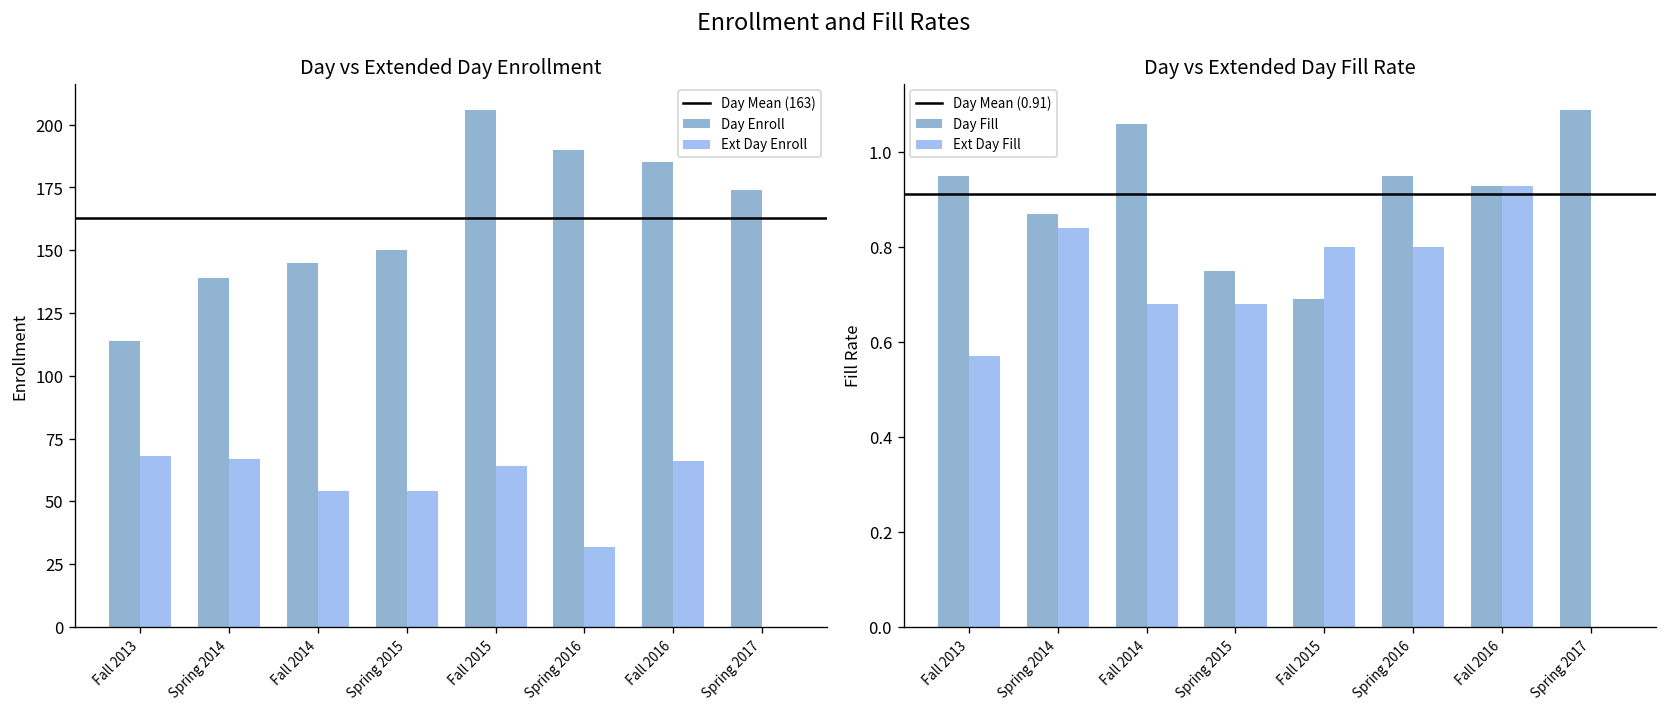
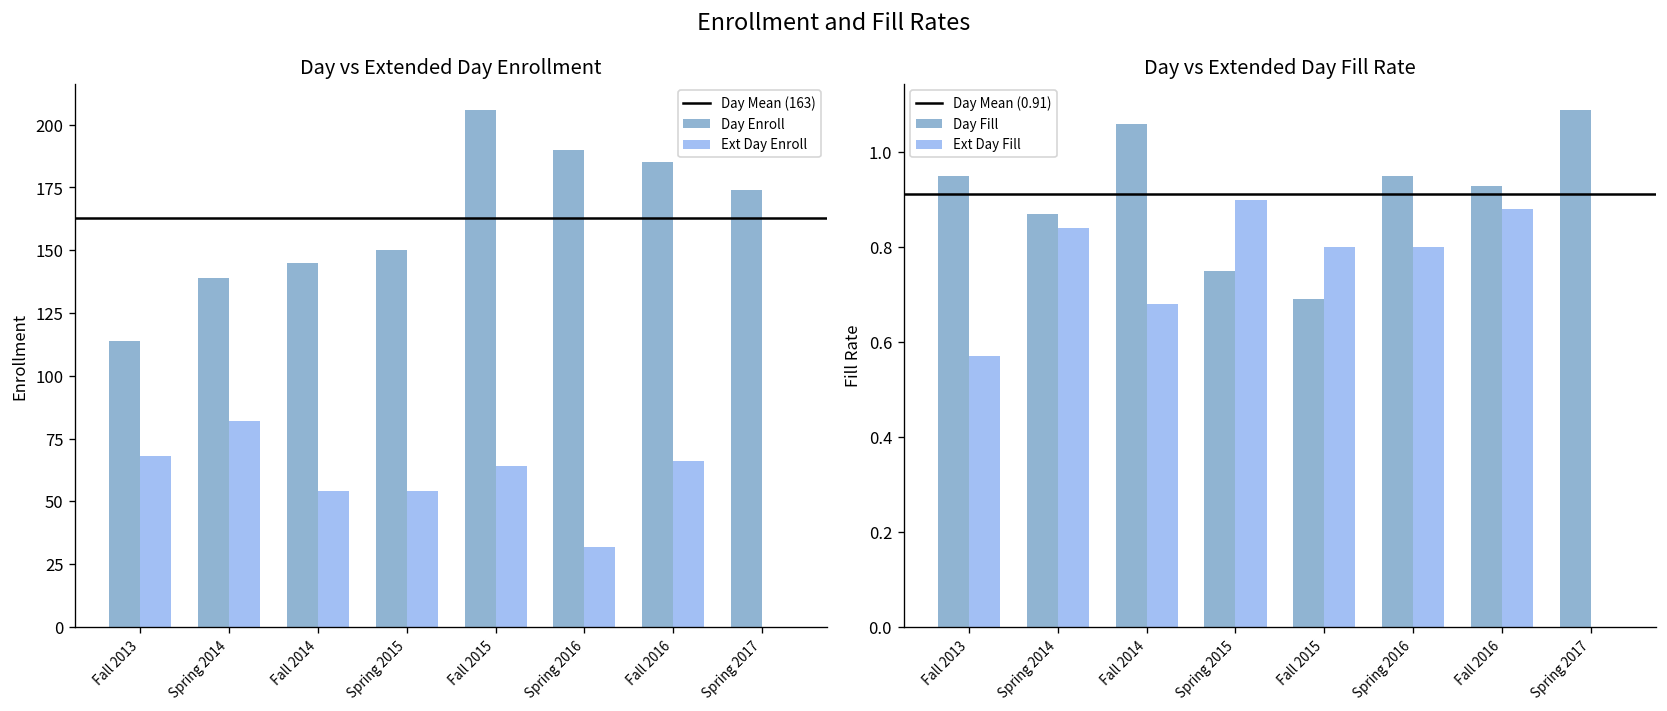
  {
    "Day vs Extended Day Enrollment": {
      "Day Enroll": {
        "Fall 2013": 114,
        "Spring 2014": 139,
        "Fall 2014": 145,
        "Spring 2015": 150,
        "Fall 2015": 206,
        "Spring 2016": 190,
        "Fall 2016": 185,
        "Spring 2017": 174
      },
      "Ext Day Enroll": {
        "Fall 2013": 68,
-       "Spring 2014": 67,
+       "Spring 2014": 82,
        "Fall 2014": 54,
        "Spring 2015": 54,
        "Fall 2015": 64,
        "Spring 2016": 32,
        "Fall 2016": 66,
        "Spring 2017": 0
      }
    },
    "Day vs Extended Day Fill Rate": {
      "Day Fill": {
        "Fall 2013": 0.95,
        "Spring 2014": 0.87,
        "Fall 2014": 1.06,
        "Spring 2015": 0.75,
        "Fall 2015": 0.69,
        "Spring 2016": 0.95,
        "Fall 2016": 0.93,
        "Spring 2017": 1.09
      },
      "Ext Day Fill": {
        "Fall 2013": 0.57,
        "Spring 2014": 0.84,
        "Fall 2014": 0.68,
-       "Spring 2015": 0.68,
+       "Spring 2015": 0.90,
        "Fall 2015": 0.80,
        "Spring 2016": 0.80,
-       "Fall 2016": 0.93,
+       "Fall 2016": 0.88,
        "Spring 2017": 0.00
      }
    }
  }
